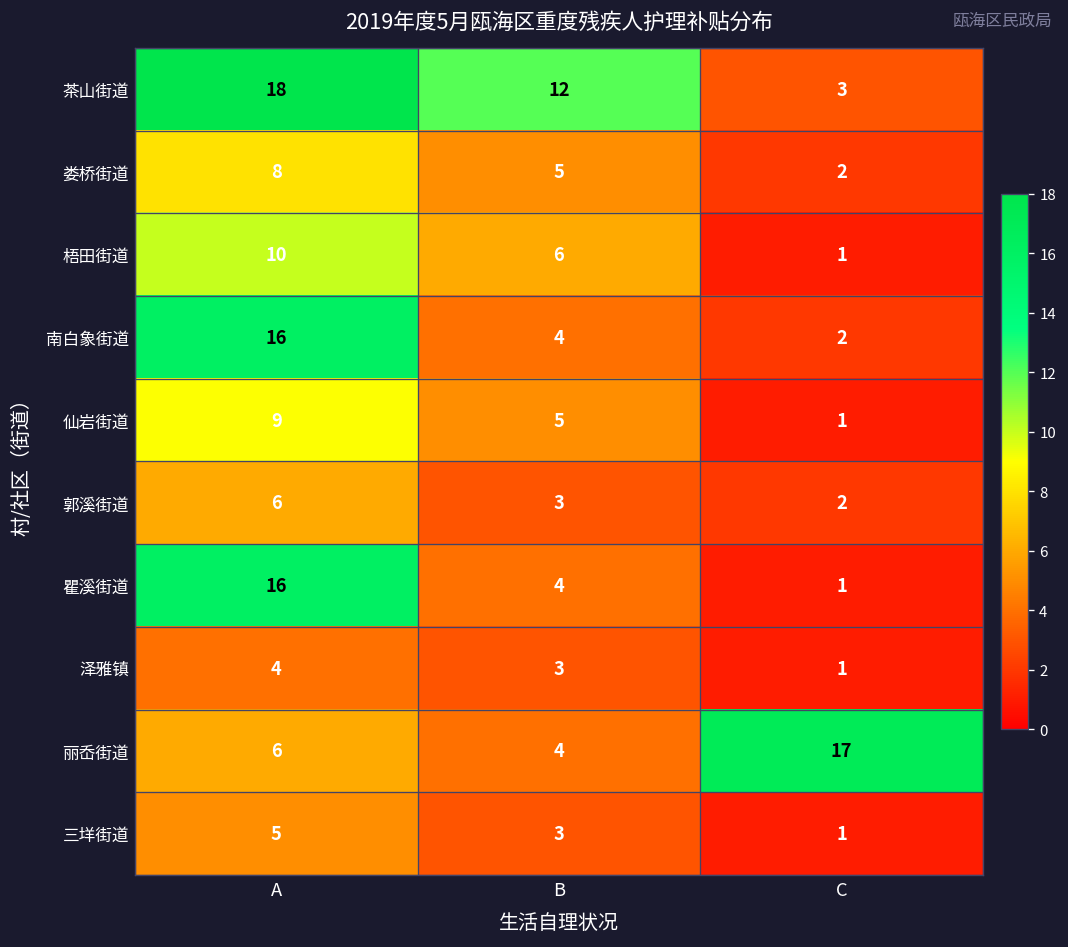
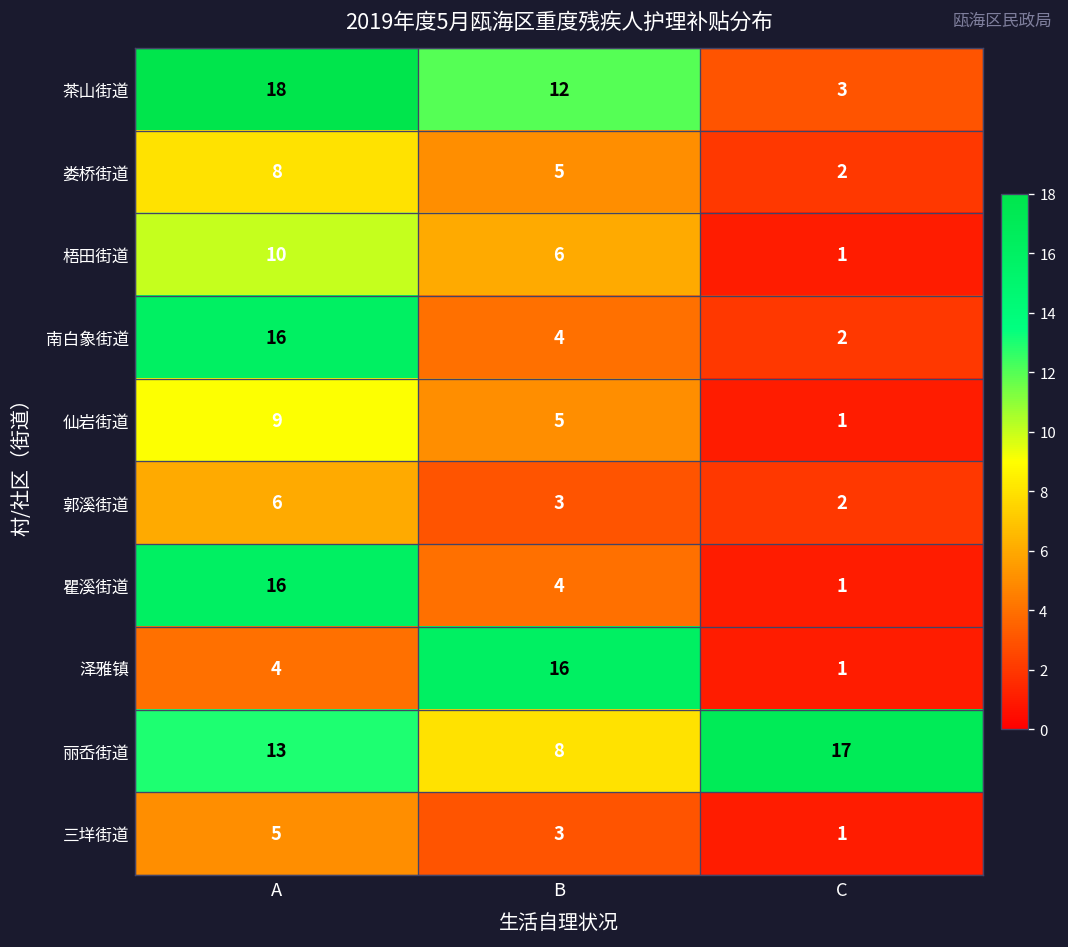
  {
    "茶山街道": {
      "A": 18,
      "B": 12,
      "C": 3
    },
    "娄桥街道": {
      "A": 8,
      "B": 5,
      "C": 2
    },
    "梧田街道": {
      "A": 10,
      "B": 6,
      "C": 1
    },
    "南白象街道": {
      "A": 16,
      "B": 4,
      "C": 2
    },
    "仙岩街道": {
      "A": 9,
      "B": 5,
      "C": 1
    },
    "郭溪街道": {
      "A": 6,
      "B": 3,
      "C": 2
    },
    "瞿溪街道": {
      "A": 16,
      "B": 4,
      "C": 1
    },
    "泽雅镇": {
      "A": 4,
-     "B": 3,
+     "B": 16,
      "C": 1
    },
    "丽岙街道": {
-     "A": 6,
-     "B": 4,
+     "A": 13,
+     "B": 8,
      "C": 17
    },
    "三垟街道": {
      "A": 5,
      "B": 3,
      "C": 1
    }
  }
